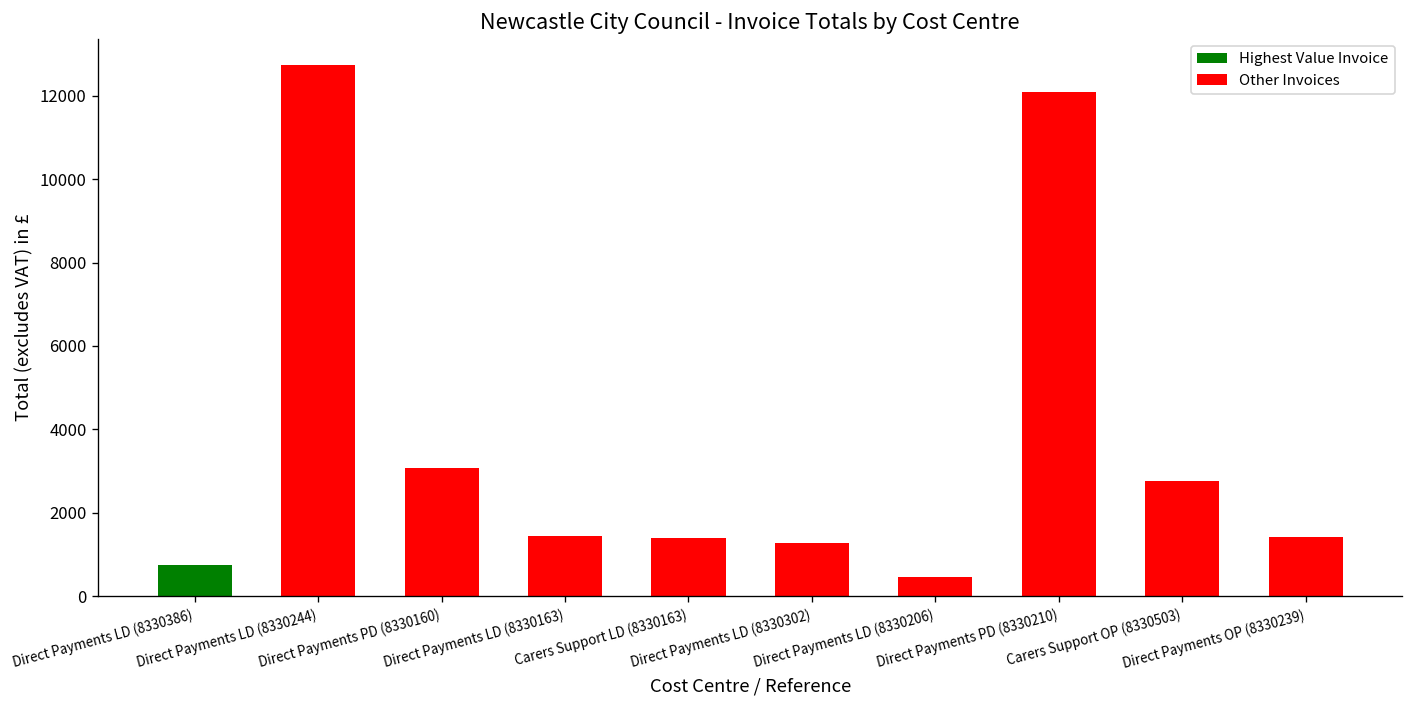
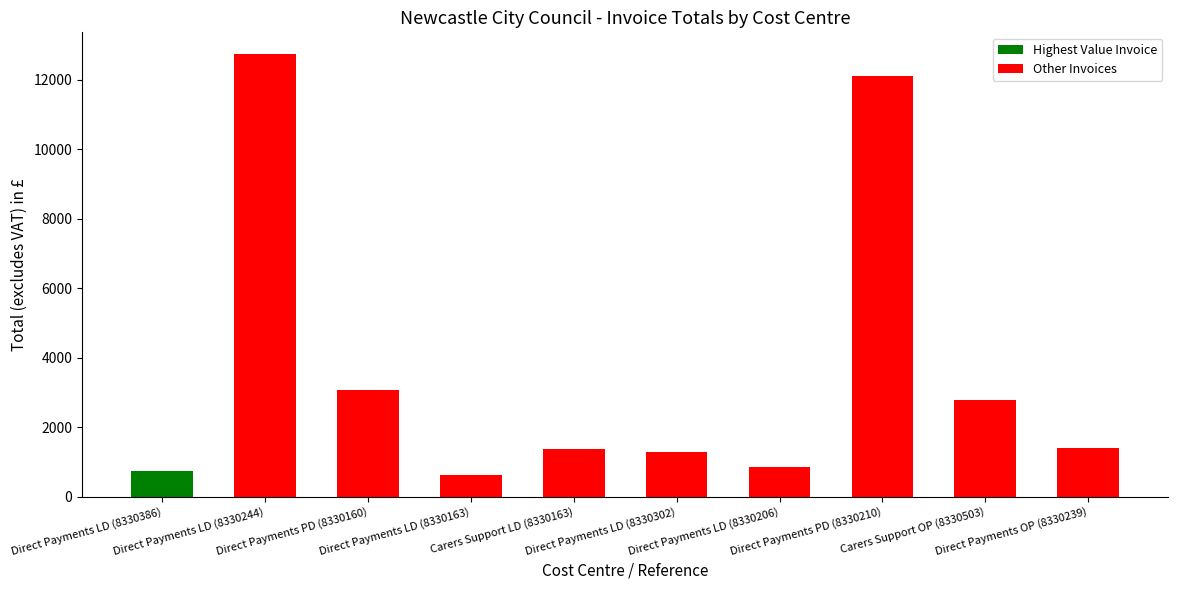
  {
    "Direct Payments LD (8330386)": 700,
    "Direct Payments LD (8330244)": 12700,
    "Direct Payments PD (8330160)": 3100,
-   "Direct Payments LD (8330163)": 1400,
+   "Direct Payments LD (8330163)": 600,
    "Carers Support LD (8330163)": 1400,
    "Direct Payments LD (8330302)": 1300,
-   "Direct Payments LD (8330206)": 400,
+   "Direct Payments LD (8330206)": 800,
    "Direct Payments PD (8330210)": 12100,
    "Carers Support OP (8330503)": 2800,
    "Direct Payments OP (8330239)": 1400
  }
